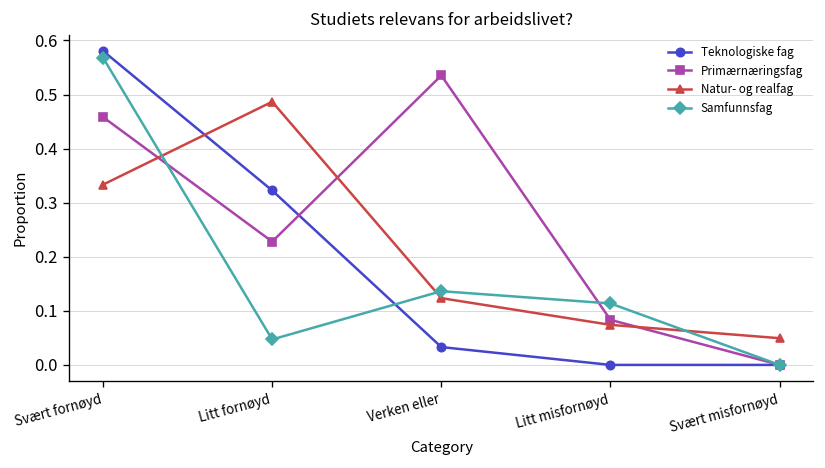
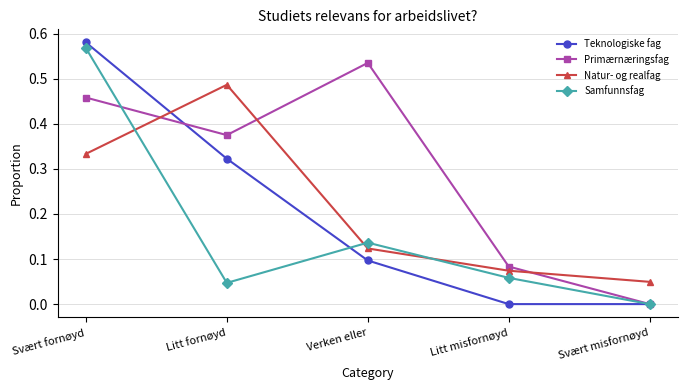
  {
    "Teknologiske fag": {
      "Svært fornøyd": 0.58,
      "Litt fornøyd": 0.32,
-     "Verken eller": 0.03,
+     "Verken eller": 0.10,
      "Litt misfornøyd": 0.00
    },
    "Primærnæringsfag": {
      "Svært fornøyd": 0.46,
-     "Litt fornøyd": 0.23,
+     "Litt fornøyd": 0.38,
      "Verken eller": 0.54,
      "Litt misfornøyd": 0.08
    },
    "Natur- og realfag": {
      "Svært fornøyd": 0.33,
      "Litt fornøyd": 0.49,
      "Verken eller": 0.12,
      "Litt misfornøyd": 0.07,
      "Svært misfornøyd": 0.05
    },
    "Samfunnsfag": {
      "Svært fornøyd": 0.57,
      "Litt fornøyd": 0.05,
      "Verken eller": 0.14,
-     "Litt misfornøyd": 0.11
+     "Litt misfornøyd": 0.06
    }
  }
